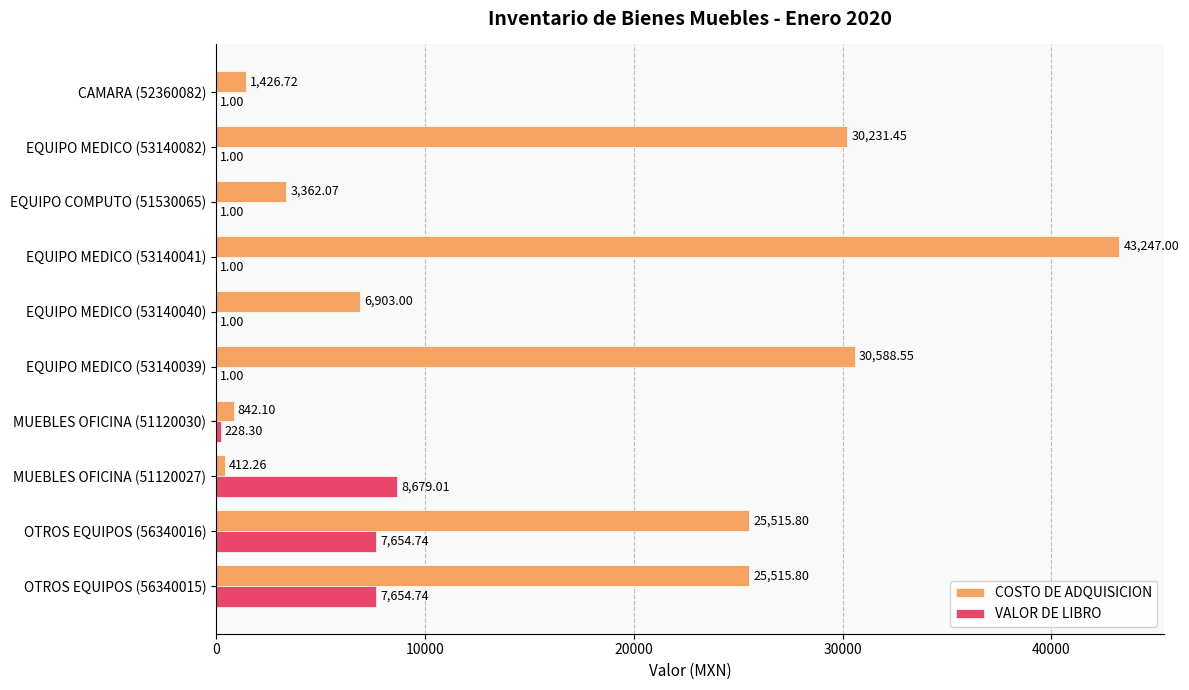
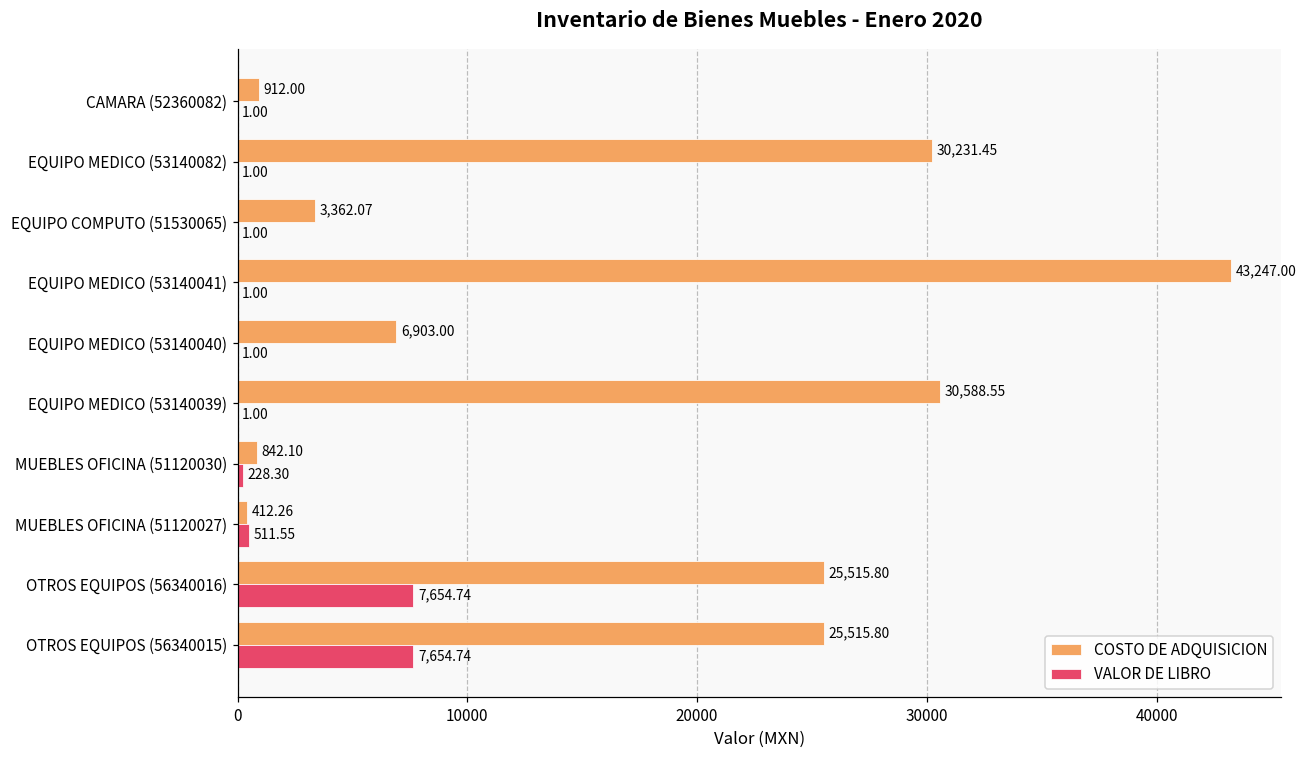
  {
    "COSTO DE ADQUISICION": {
-     "CAMARA (52360082)": "1,426.72",
+     "CAMARA (52360082)": "912.00",
      "EQUIPO MEDICO (53140082)": "30,231.45",
      "EQUIPO COMPUTO (51530065)": "3,362.07",
      "EQUIPO MEDICO (53140041)": "43,247.00",
      "EQUIPO MEDICO (53140040)": "6,903.00",
      "EQUIPO MEDICO (53140039)": "30,588.55",
      "MUEBLES OFICINA (51120030)": "842.10",
      "MUEBLES OFICINA (51120027)": "412.26",
      "OTROS EQUIPOS (56340016)": "25,515.80",
      "OTROS EQUIPOS (56340015)": "25,515.80"
    },
    "VALOR DE LIBRO": {
      "CAMARA (52360082)": "1.00",
      "EQUIPO MEDICO (53140082)": "1.00",
      "EQUIPO COMPUTO (51530065)": "1.00",
      "EQUIPO MEDICO (53140041)": "1.00",
      "EQUIPO MEDICO (53140040)": "1.00",
      "EQUIPO MEDICO (53140039)": "1.00",
      "MUEBLES OFICINA (51120030)": "228.30",
-     "MUEBLES OFICINA (51120027)": "8,679.01",
+     "MUEBLES OFICINA (51120027)": "511.55",
      "OTROS EQUIPOS (56340016)": "7,654.74",
      "OTROS EQUIPOS (56340015)": "7,654.74"
    }
  }
